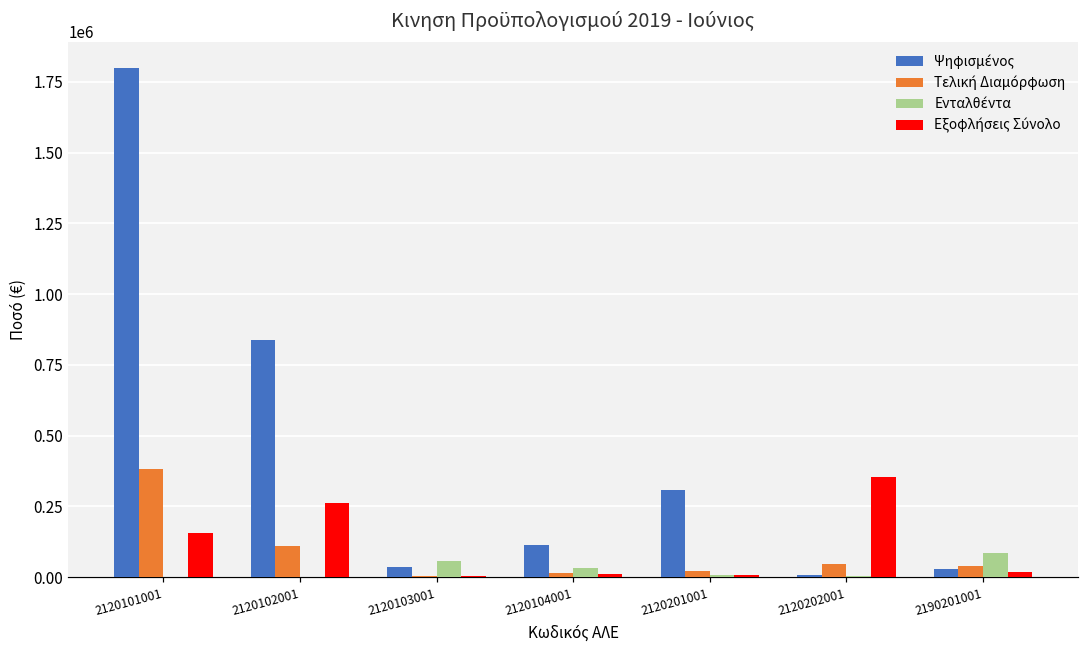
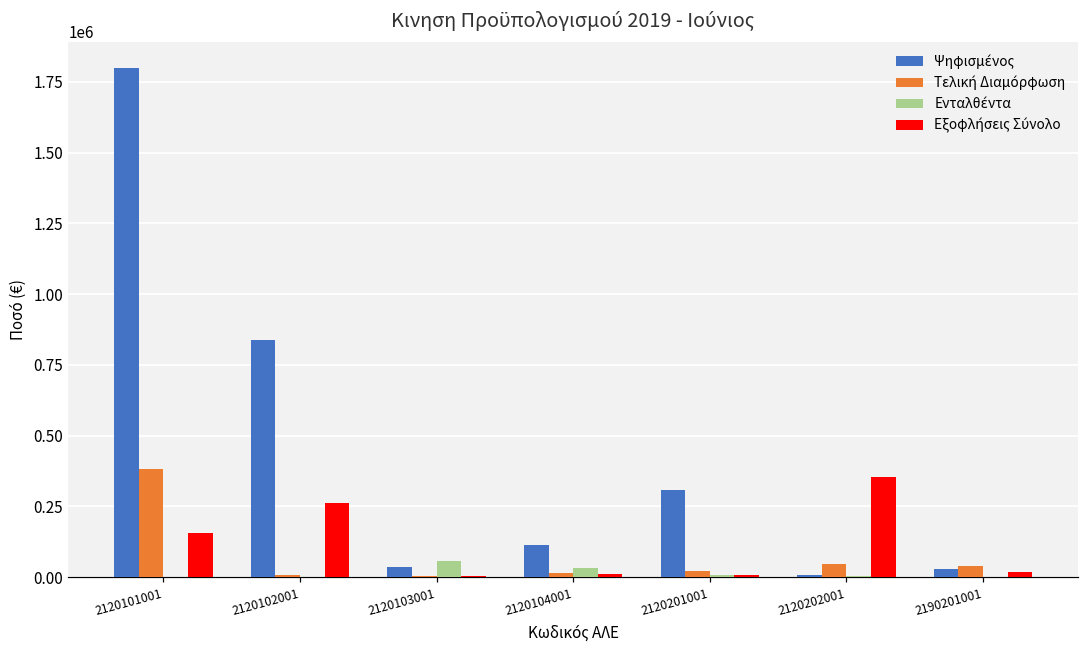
  {
    "Ψηφισμένος": {
      "2120101001": 1800000,
      "2120102001": 840000,
      "2120103001": 40000,
      "2120104001": 110000,
      "2120201001": 310000,
      "2190201001": 30000
    },
    "Τελική Διαμόρφωση": {
      "2120101001": 380000,
-     "2120102001": 110000,
+     "2120102001": 10000,
      "2120104001": 10000,
      "2120201001": 20000,
      "2120202001": 50000,
      "2190201001": 40000
    },
    "Ενταλθέντα": {
      "2120101001": 0,
      "2120102001": 0,
      "2120103001": 60000,
      "2120104001": 30000,
-     "2190201001": 90000
+     "2190201001": 0
    },
    "Εξοφλήσεις Σύνολο": {
      "2120101001": 160000,
      "2120102001": 260000,
      "2120104001": 10000,
      "2120202001": 350000,
      "2190201001": 20000
    }
  }
